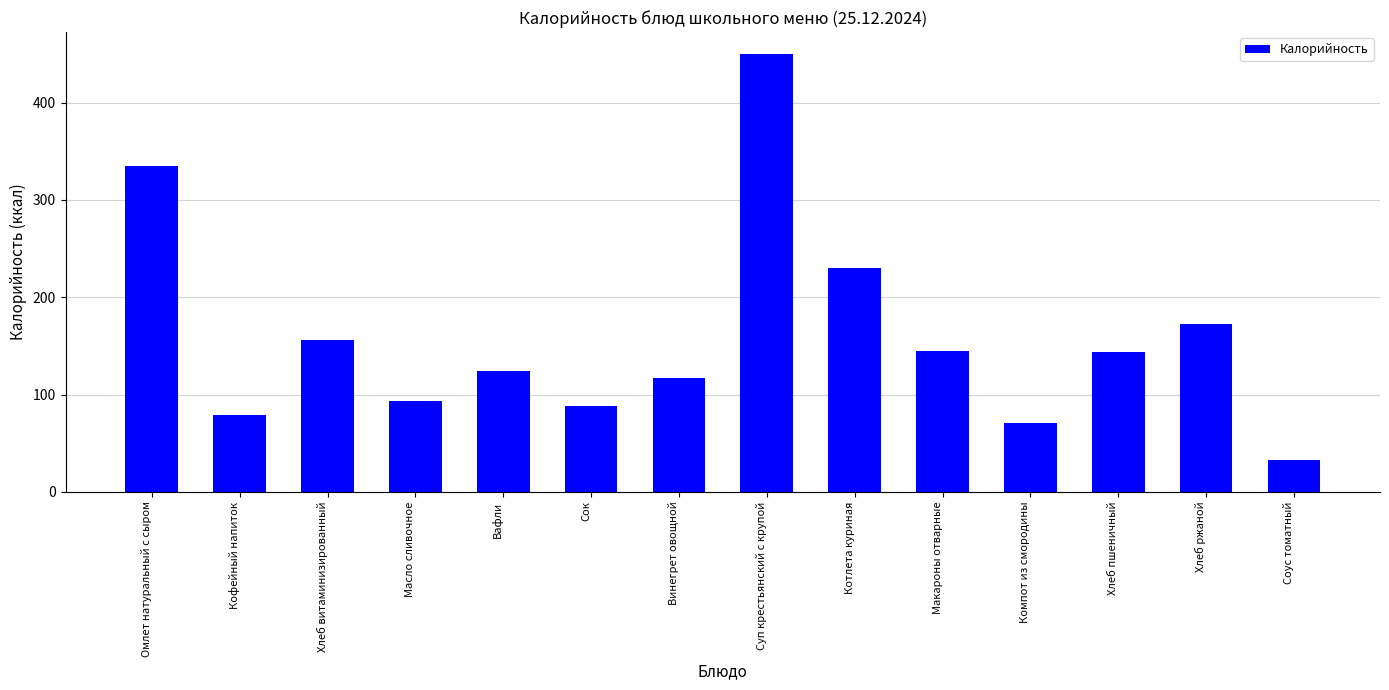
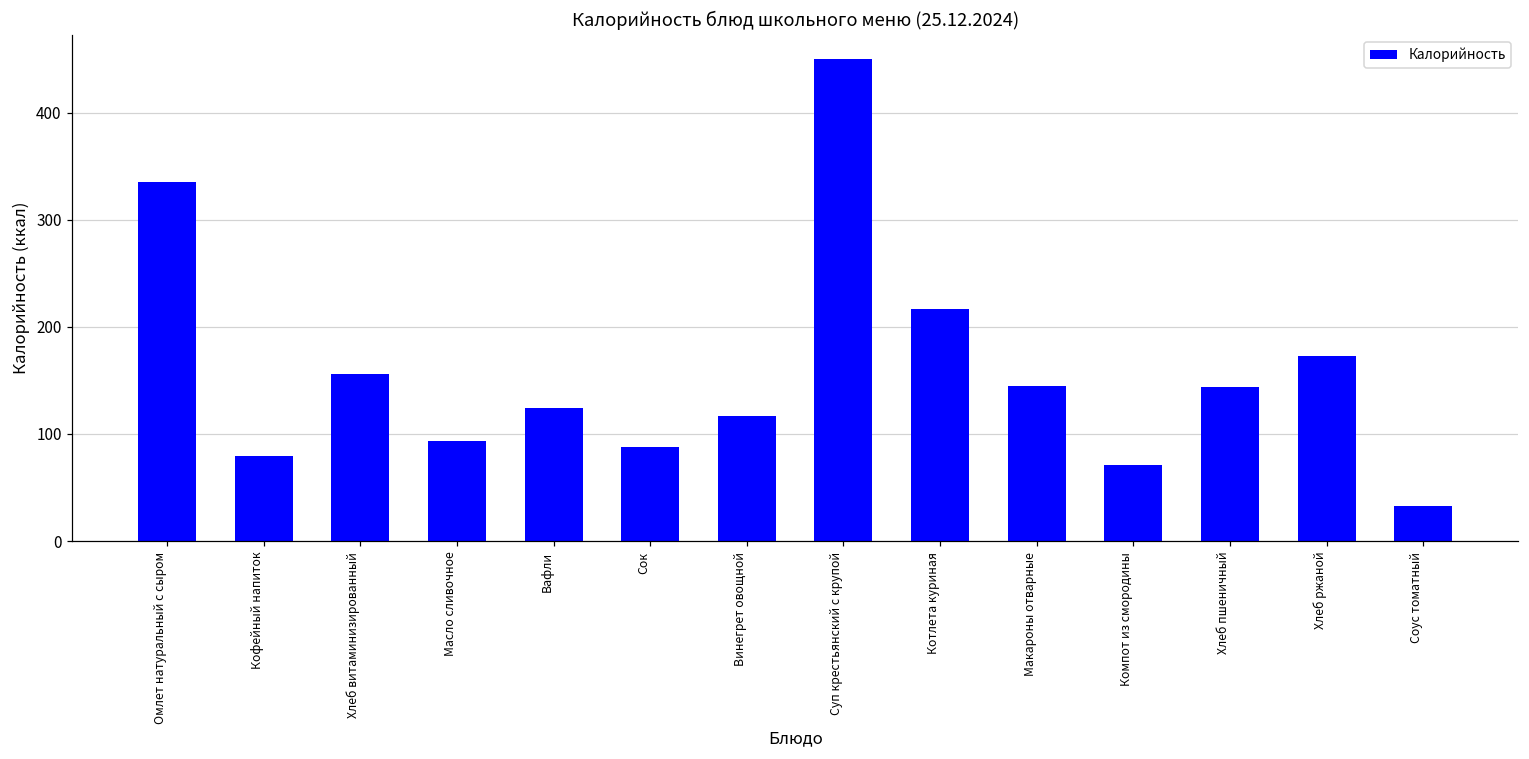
  {
    "Омлет натуральный с сыром": 340,
    "Кофейный напиток": 80,
    "Хлеб витаминизированный": 160,
    "Масло сливочное": 90,
    "Вафли": 120,
    "Сок": 90,
    "Винегрет овощной": 120,
    "Суп крестьянский с крупой": 450,
-   "Котлета куриная": 230,
+   "Котлета куриная": 220,
    "Макароны отварные": 150,
    "Компот из смородины": 70,
    "Хлеб пшеничный": 140,
    "Хлеб ржаной": 170,
    "Соус томатный": 30
  }
